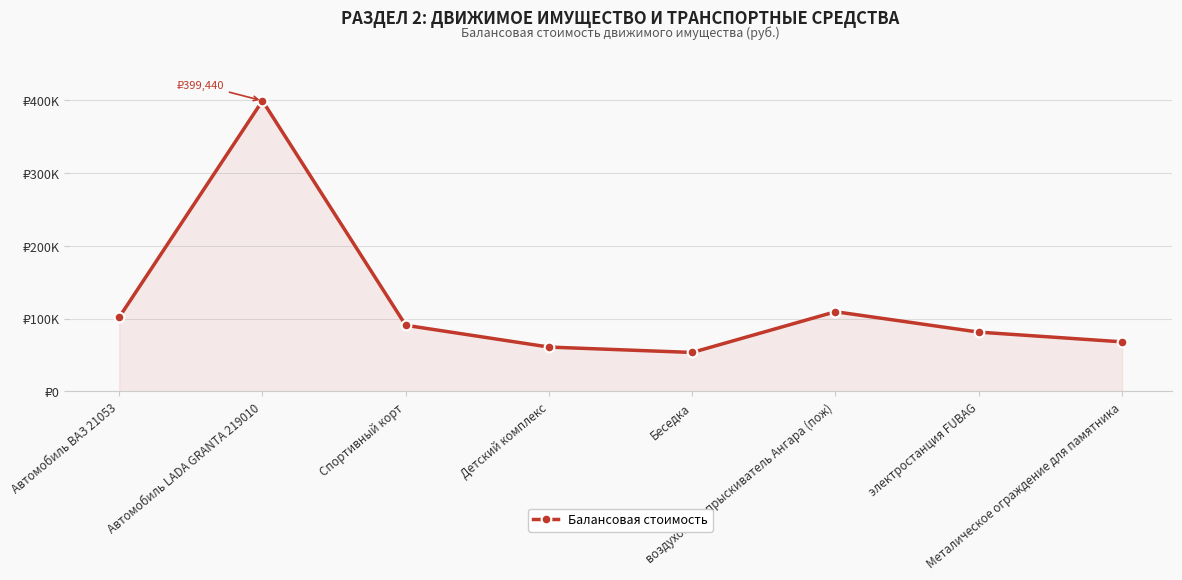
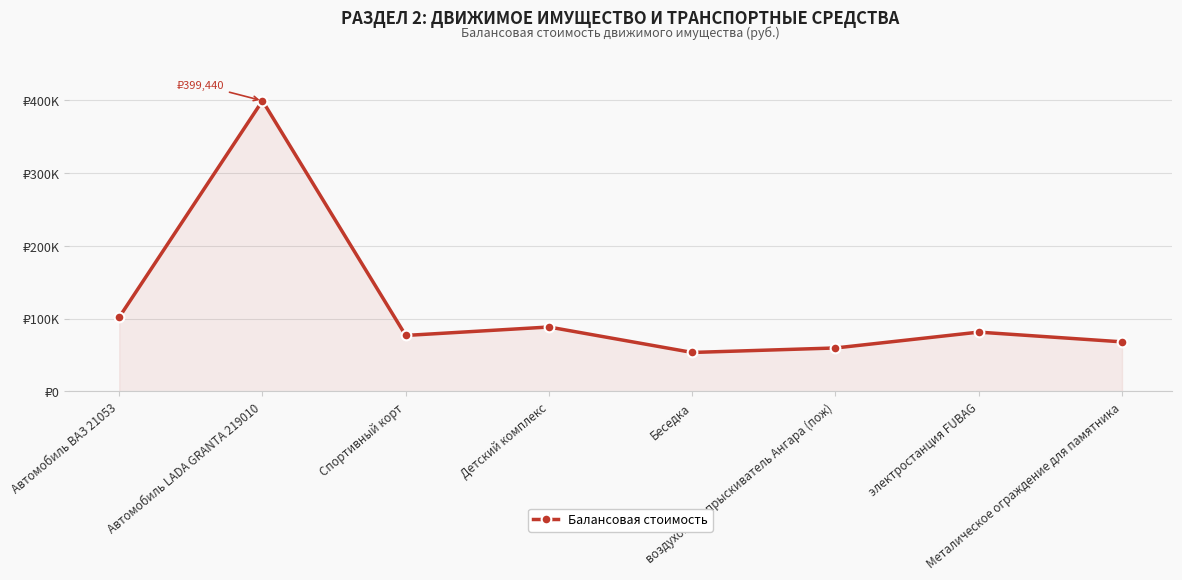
  {
    "Автомобиль ВАЗ 21053": "₽100000",
-   "Спортивный корт": "₽90000",
-   "Детский комплекс": "₽60000",
+   "Спортивный корт": "₽80000",
+   "Детский комплекс": "₽90000",
    "Беседка": "₽50000",
-   "воздуховка-опрыскиватель Ангара (пож)": "₽110000",
+   "воздуховка-опрыскиватель Ангара (пож)": "₽60000",
    "электростанция FUBAG": "₽80000",
    "Металическое ограждение для памятника": "₽70000"
  }
